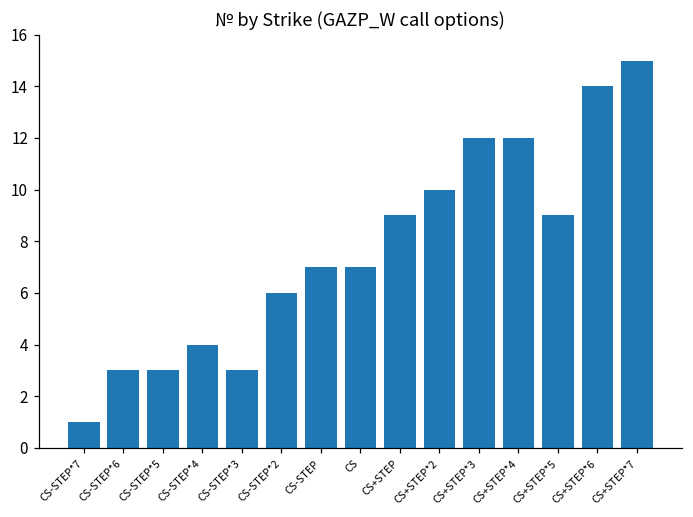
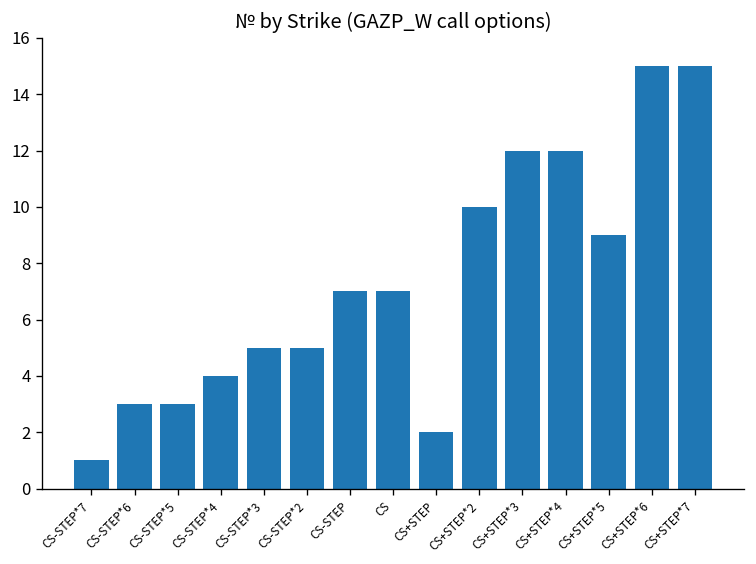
  {
    "CS-STEP*7": 1,
    "CS-STEP*6": 3,
    "CS-STEP*5": 3,
    "CS-STEP*4": 4,
-   "CS-STEP*3": 3,
-   "CS-STEP*2": 6,
+   "CS-STEP*3": 5,
+   "CS-STEP*2": 5,
    "CS-STEP": 7,
    "CS": 7,
-   "CS+STEP": 9,
+   "CS+STEP": 2,
    "CS+STEP*2": 10,
    "CS+STEP*3": 12,
    "CS+STEP*4": 12,
    "CS+STEP*5": 9,
-   "CS+STEP*6": 14,
+   "CS+STEP*6": 15,
    "CS+STEP*7": 15
  }
